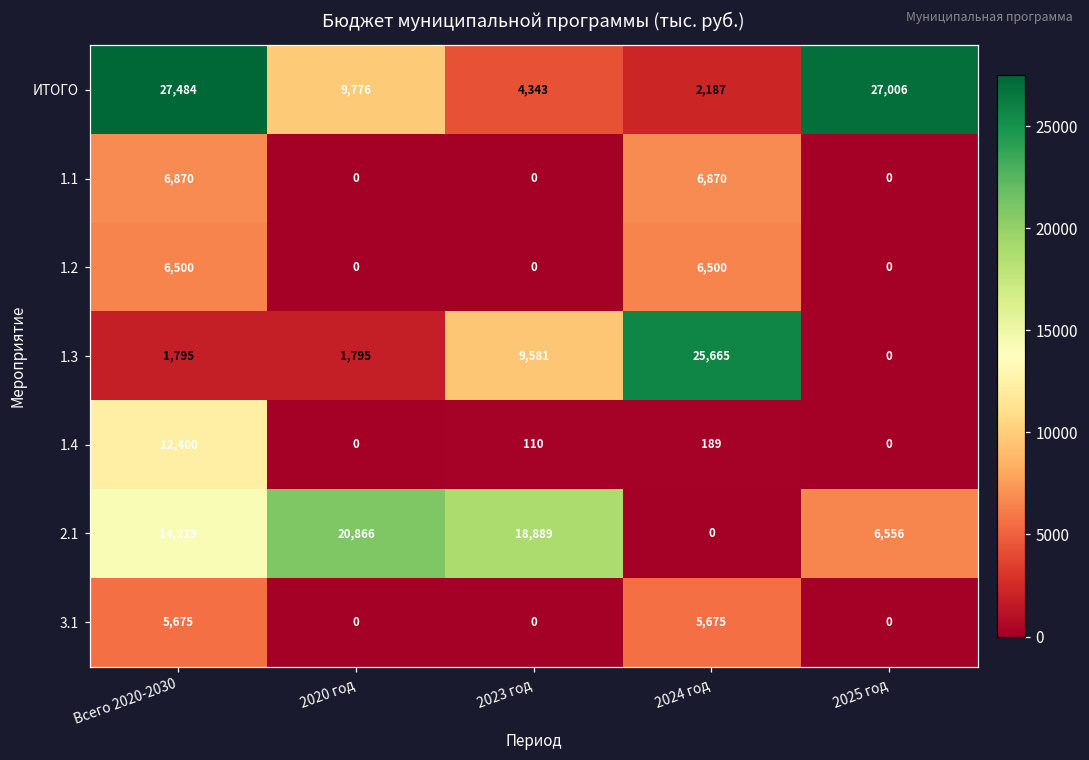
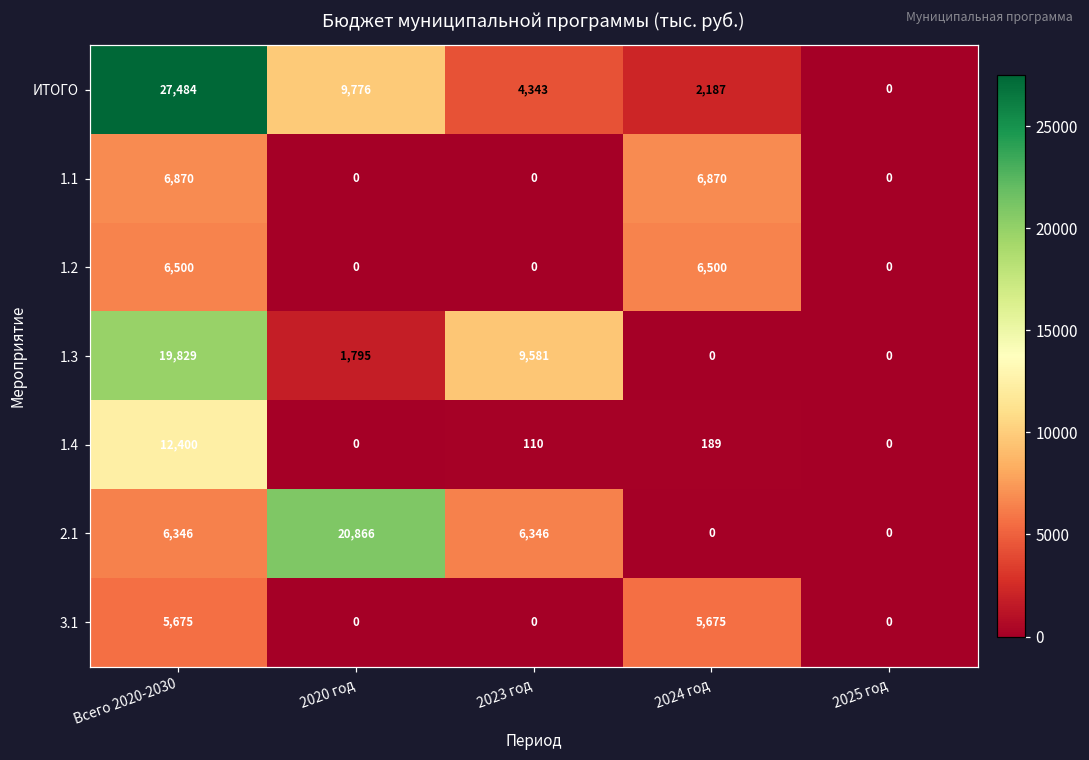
  {
    "ИТОГО": {
      "Всего 2020-2030": "27,484",
      "2020 год": "9,776",
      "2023 год": "4,343",
      "2024 год": "2,187",
-     "2025 год": "27,006"
+     "2025 год": "0"
    },
    "1.1": {
      "Всего 2020-2030": "6,870",
      "2020 год": "0",
      "2023 год": "0",
      "2024 год": "6,870",
      "2025 год": "0"
    },
    "1.2": {
      "Всего 2020-2030": "6,500",
      "2020 год": "0",
      "2023 год": "0",
      "2024 год": "6,500",
      "2025 год": "0"
    },
    "1.3": {
-     "Всего 2020-2030": "1,795",
+     "Всего 2020-2030": "19,829",
      "2020 год": "1,795",
      "2023 год": "9,581",
-     "2024 год": "25,665",
+     "2024 год": "0",
      "2025 год": "0"
    },
    "1.4": {
      "Всего 2020-2030": "12,400",
      "2020 год": "0",
      "2023 год": "110",
      "2024 год": "189",
      "2025 год": "0"
    },
    "2.1": {
-     "Всего 2020-2030": "14,219",
+     "Всего 2020-2030": "6,346",
      "2020 год": "20,866",
-     "2023 год": "18,889",
+     "2023 год": "6,346",
      "2024 год": "0",
-     "2025 год": "6,556"
+     "2025 год": "0"
    },
    "3.1": {
      "Всего 2020-2030": "5,675",
      "2020 год": "0",
      "2023 год": "0",
      "2024 год": "5,675",
      "2025 год": "0"
    }
  }
